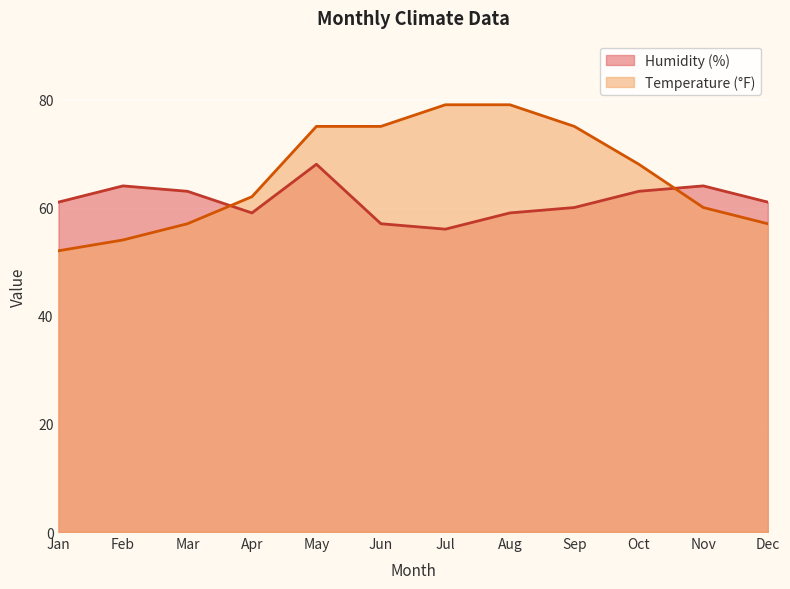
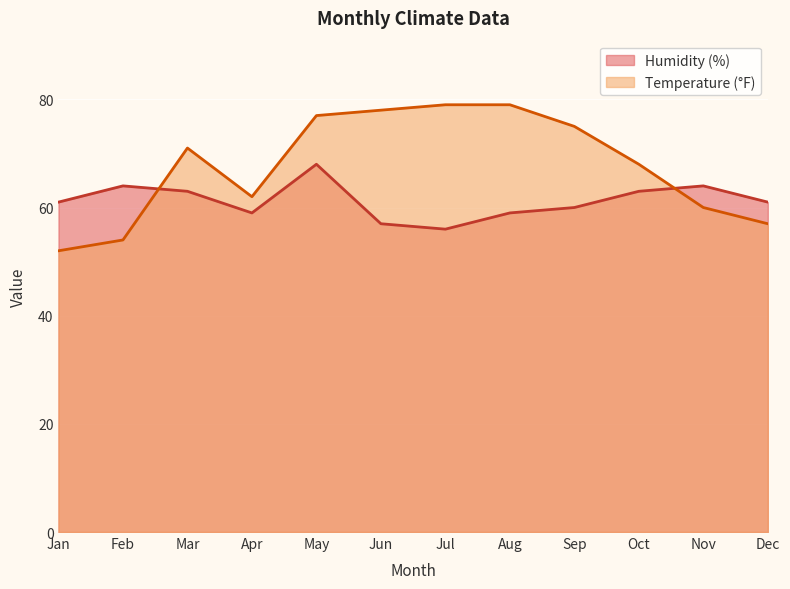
  {
    "Humidity (%)": {
      "Jan": 61,
      "Feb": 64,
      "Mar": 63,
      "Apr": 59,
      "May": 68,
      "Jun": 57,
      "Jul": 56,
      "Aug": 59,
      "Sep": 60,
      "Oct": 63,
      "Nov": 64,
      "Dec": 61
    },
    "Temperature (°F)": {
      "Jan": 52,
      "Feb": 54,
-     "Mar": 57,
+     "Mar": 71,
      "Apr": 62,
-     "May": 75,
-     "Jun": 75,
+     "May": 77,
+     "Jun": 78,
      "Jul": 79,
      "Aug": 79,
      "Sep": 75,
      "Oct": 68,
      "Nov": 60,
      "Dec": 57
    }
  }
